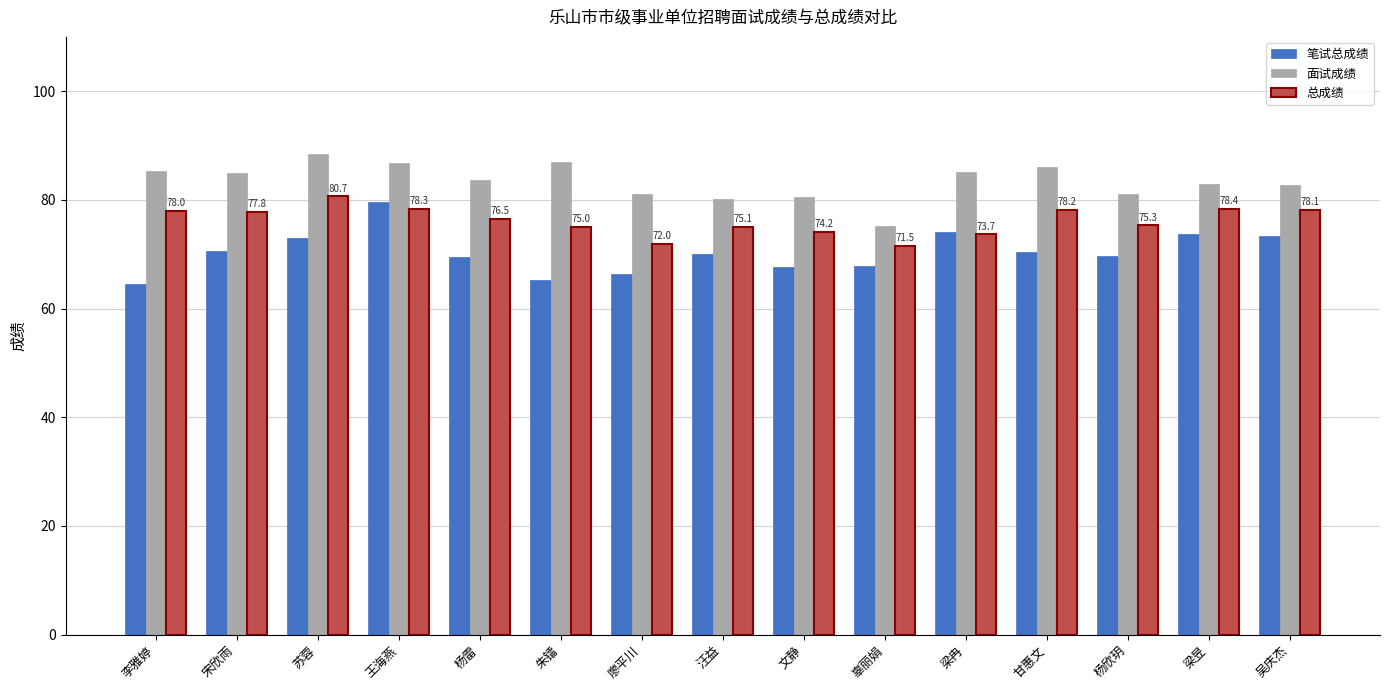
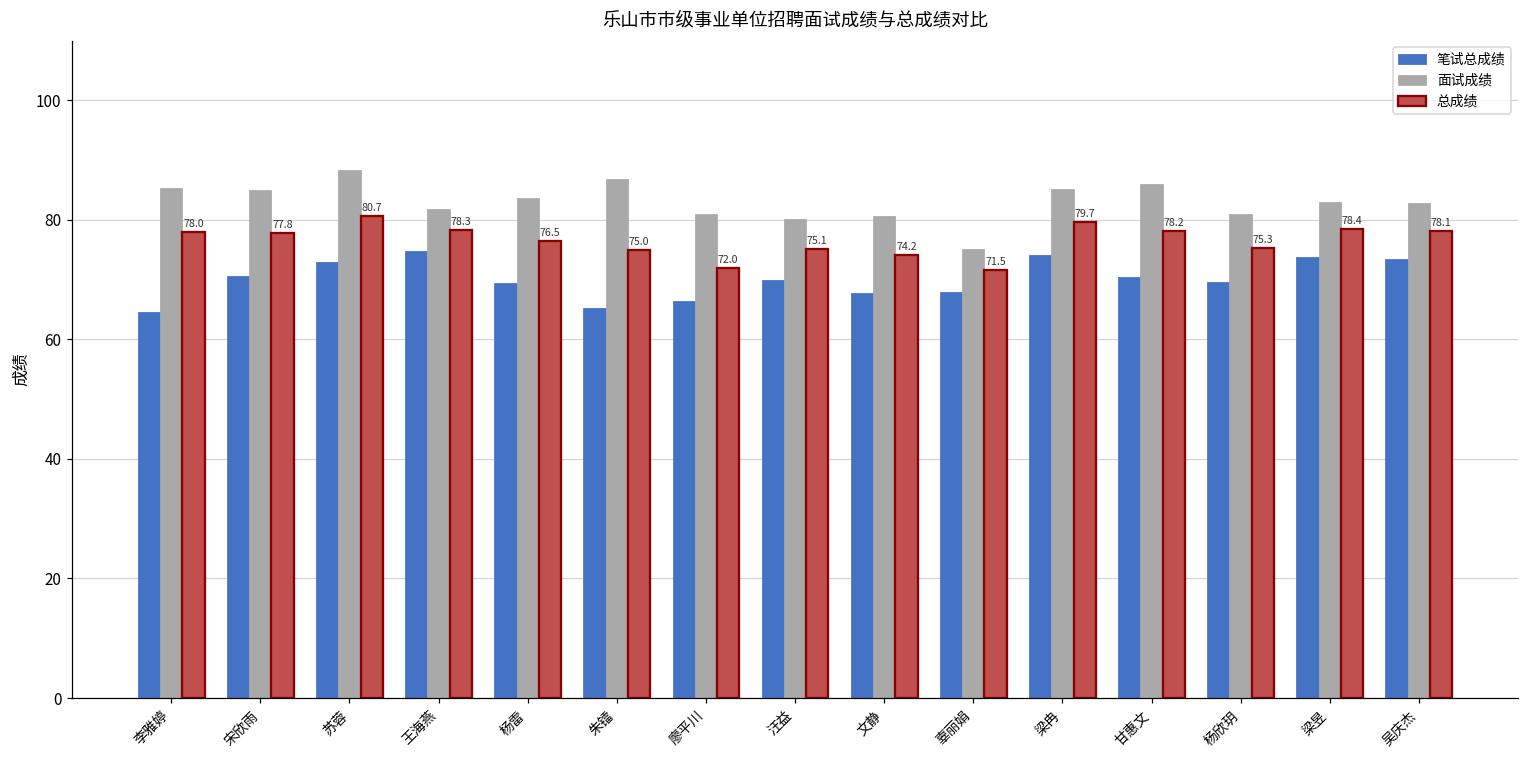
  {
    "笔试总成绩": {
      "李雅婷": 65,
      "宋欣雨": 71,
      "苏蓉": 73,
-     "王海燕": 80,
+     "王海燕": 75,
      "杨雷": 70,
      "朱镭": 65,
      "廖平川": 66,
      "汪益": 70,
      "文静": 68,
      "辜丽娟": 68,
      "梁冉": 74,
      "甘惠文": 70,
      "杨欣玥": 70,
      "梁昱": 74,
      "吴庆杰": 73
    },
    "面试成绩": {
      "李雅婷": 85,
      "宋欣雨": 85,
      "苏蓉": 88,
-     "王海燕": 87,
+     "王海燕": 82,
      "杨雷": 84,
      "朱镭": 87,
      "廖平川": 81,
      "汪益": 80,
      "文静": 81,
      "辜丽娟": 75,
      "梁冉": 85,
      "甘惠文": 86,
      "杨欣玥": 81,
      "梁昱": 83,
      "吴庆杰": 83
    },
    "总成绩": {
      "李雅婷": 78.0,
      "宋欣雨": 77.8,
      "苏蓉": 80.7,
      "王海燕": 78.3,
      "杨雷": 76.5,
      "朱镭": 75.0,
      "廖平川": 72.0,
      "汪益": 75.1,
      "文静": 74.2,
      "辜丽娟": 71.5,
-     "梁冉": 73.7,
+     "梁冉": 79.7,
      "甘惠文": 78.2,
      "杨欣玥": 75.3,
      "梁昱": 78.4,
      "吴庆杰": 78.1
    }
  }
